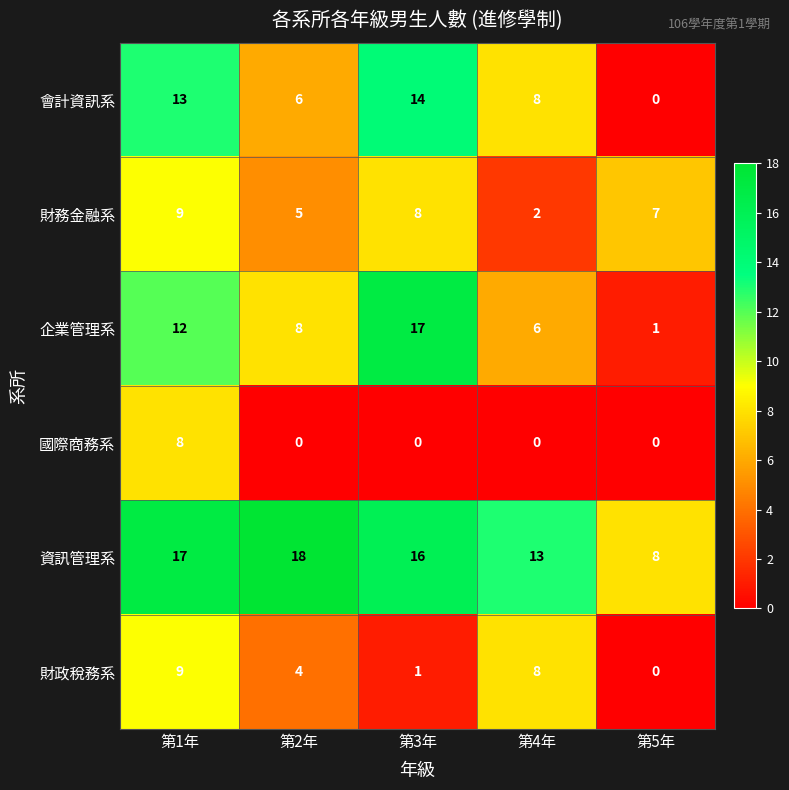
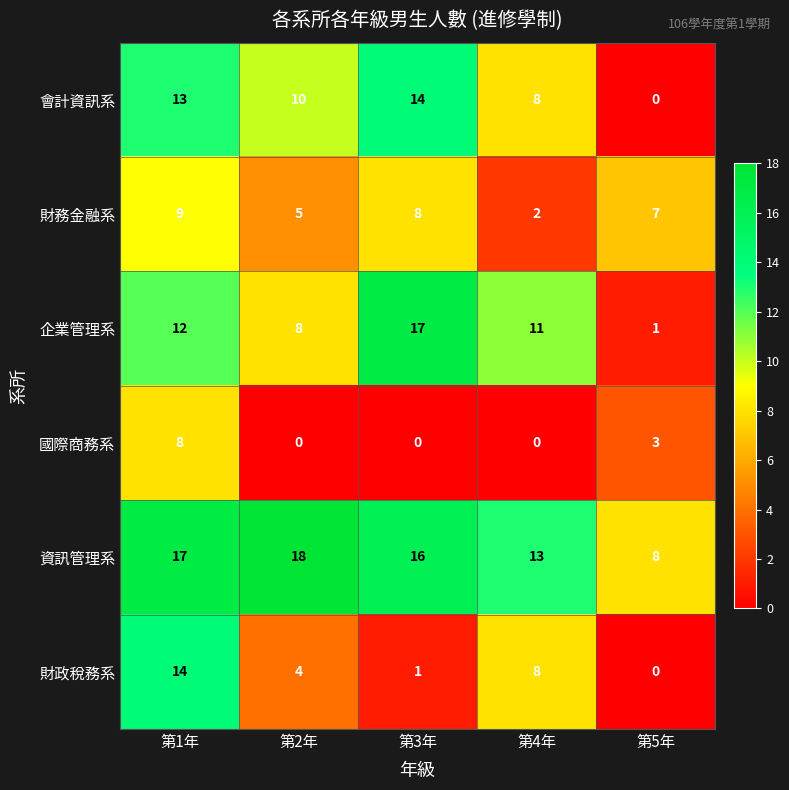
  {
    "會計資訊系": {
      "第1年": 13,
-     "第2年": 6,
+     "第2年": 10,
      "第3年": 14,
      "第4年": 8,
      "第5年": 0
    },
    "財務金融系": {
      "第1年": 9,
      "第2年": 5,
      "第3年": 8,
      "第4年": 2,
      "第5年": 7
    },
    "企業管理系": {
      "第1年": 12,
      "第2年": 8,
      "第3年": 17,
-     "第4年": 6,
+     "第4年": 11,
      "第5年": 1
    },
    "國際商務系": {
      "第1年": 8,
      "第2年": 0,
      "第3年": 0,
      "第4年": 0,
-     "第5年": 0
+     "第5年": 3
    },
    "資訊管理系": {
      "第1年": 17,
      "第2年": 18,
      "第3年": 16,
      "第4年": 13,
      "第5年": 8
    },
    "財政稅務系": {
-     "第1年": 9,
+     "第1年": 14,
      "第2年": 4,
      "第3年": 1,
      "第4年": 8,
      "第5年": 0
    }
  }
